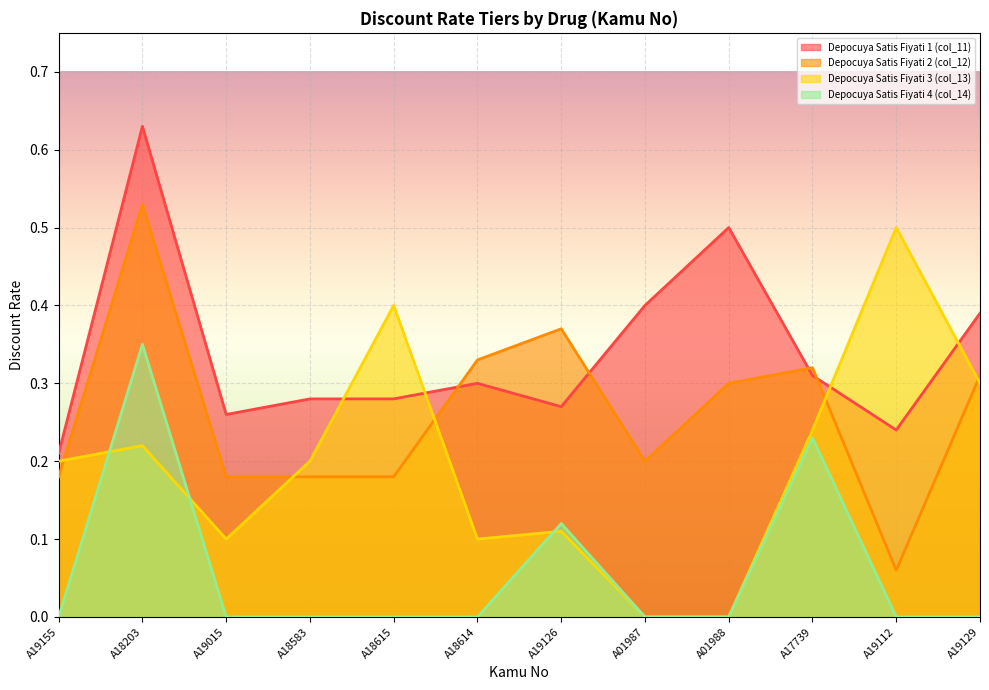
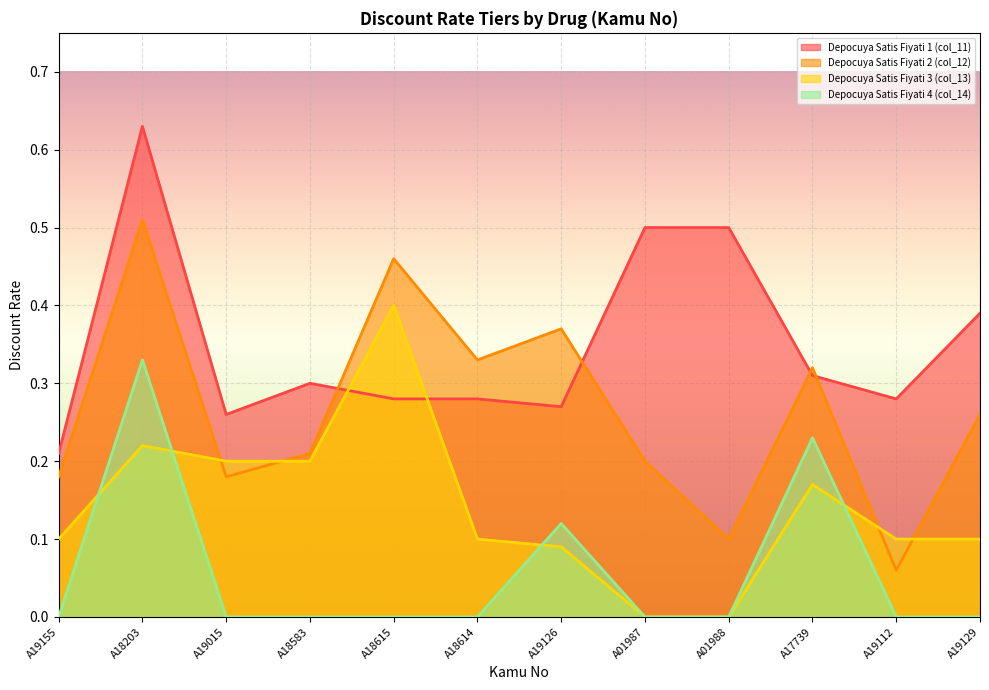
  {
    "Depocuya Satis Fiyati 1 (col_11)": {
      "A19155": 0.21,
      "A18203": 0.63,
      "A19015": 0.26,
-     "A18583": 0.28,
+     "A18583": 0.30,
      "A18615": 0.28,
-     "A18614": 0.30,
+     "A18614": 0.28,
      "A19126": 0.27,
-     "A01987": 0.4,
+     "A01987": 0.5,
      "A01988": 0.50,
      "A17739": 0.31,
-     "A19112": 0.24,
+     "A19112": 0.28,
      "A19129": 0.39
    },
    "Depocuya Satis Fiyati 2 (col_12)": {
      "A19155": 0.18,
-     "A18203": 0.53,
+     "A18203": 0.51,
      "A19015": 0.18,
-     "A18583": 0.18,
-     "A18615": 0.18,
+     "A18583": 0.21,
+     "A18615": 0.46,
      "A18614": 0.33,
      "A19126": 0.37,
      "A01987": 0.20,
-     "A01988": 0.3,
+     "A01988": 0.1,
      "A17739": 0.32,
      "A19112": 0.06,
-     "A19129": 0.31
+     "A19129": 0.26
    },
    "Depocuya Satis Fiyati 3 (col_13)": {
-     "A19155": 0.2,
+     "A19155": 0.1,
      "A18203": 0.22,
-     "A19015": 0.1,
+     "A19015": 0.2,
      "A18583": 0.20,
      "A18615": 0.40,
      "A18614": 0.10,
-     "A19126": 0.11,
-     "A17739": 0.24,
-     "A19112": 0.5,
-     "A19129": 0.3
+     "A19126": 0.09,
+     "A17739": 0.17,
+     "A19112": 0.1,
+     "A19129": 0.1
    },
    "Depocuya Satis Fiyati 4 (col_14)": {
      "A19155": 0.00,
-     "A18203": 0.35,
+     "A18203": 0.33,
      "A19015": 0.00,
      "A18583": 0.00,
      "A18615": 0.00,
      "A18614": 0.00,
      "A19126": 0.12,
      "A17739": 0.23,
      "A19112": 0.00,
      "A19129": 0.00
    }
  }
